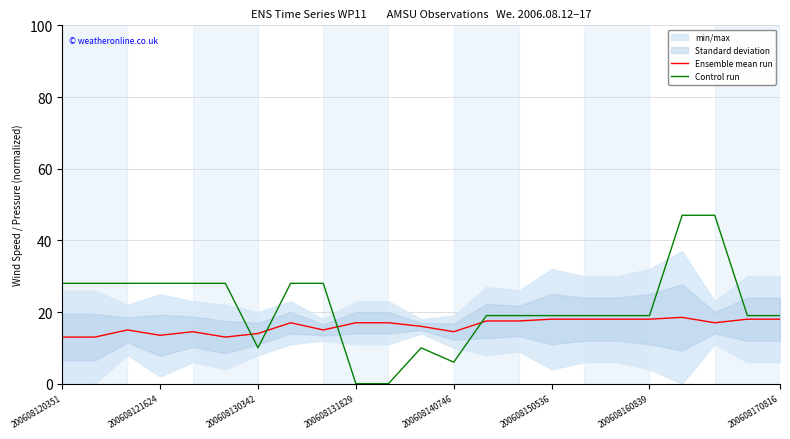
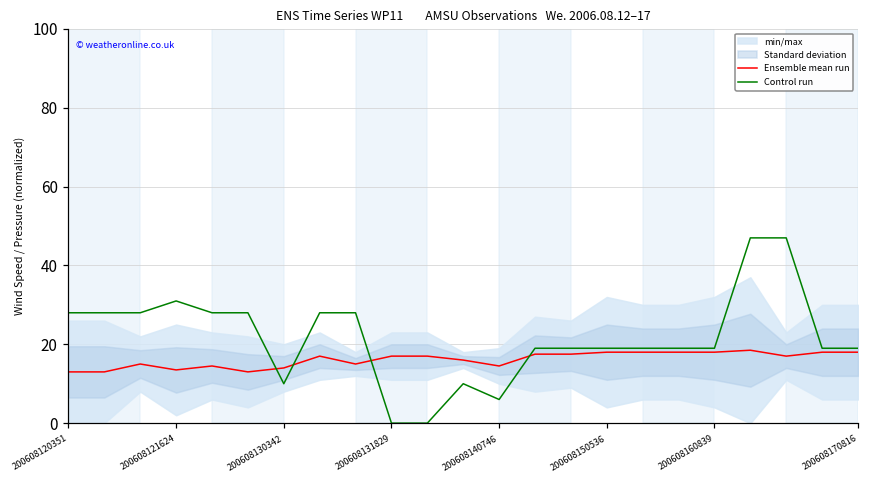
  {
    "Ensemble mean run": {
      "200608121624": 14,
      "200608130342": 14,
      "200608131829": 17,
      "200608140746": 15,
      "200608150536": 18,
      "200608160839": 18,
      "200608170816": 18
    },
    "Control run": {
-     "200608121624": 28,
+     "200608121624": 31,
      "200608130342": 10,
      "200608131829": 0,
      "200608140746": 6,
      "200608150536": 19,
      "200608160839": 19,
      "200608170816": 19
    }
  }
